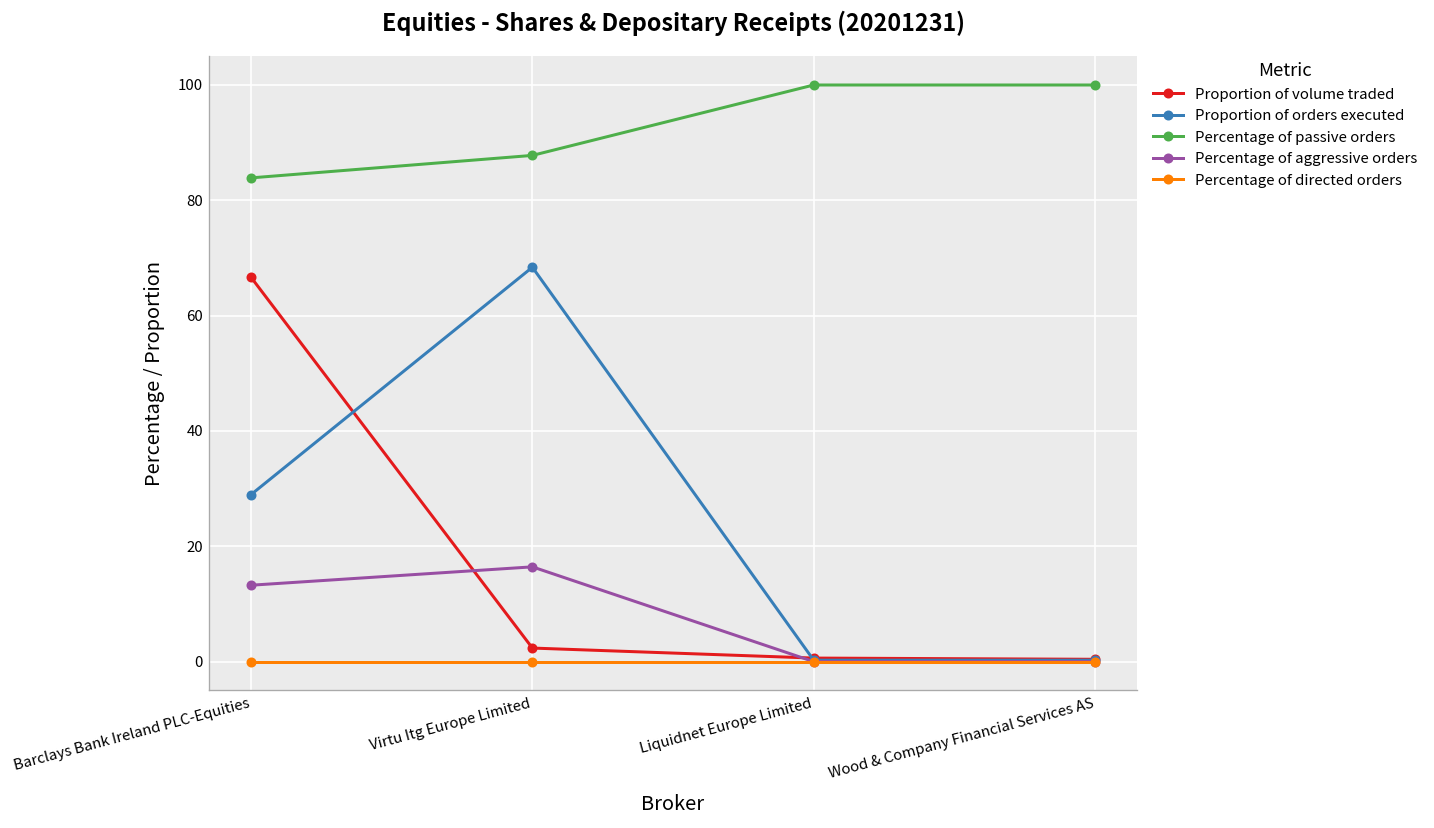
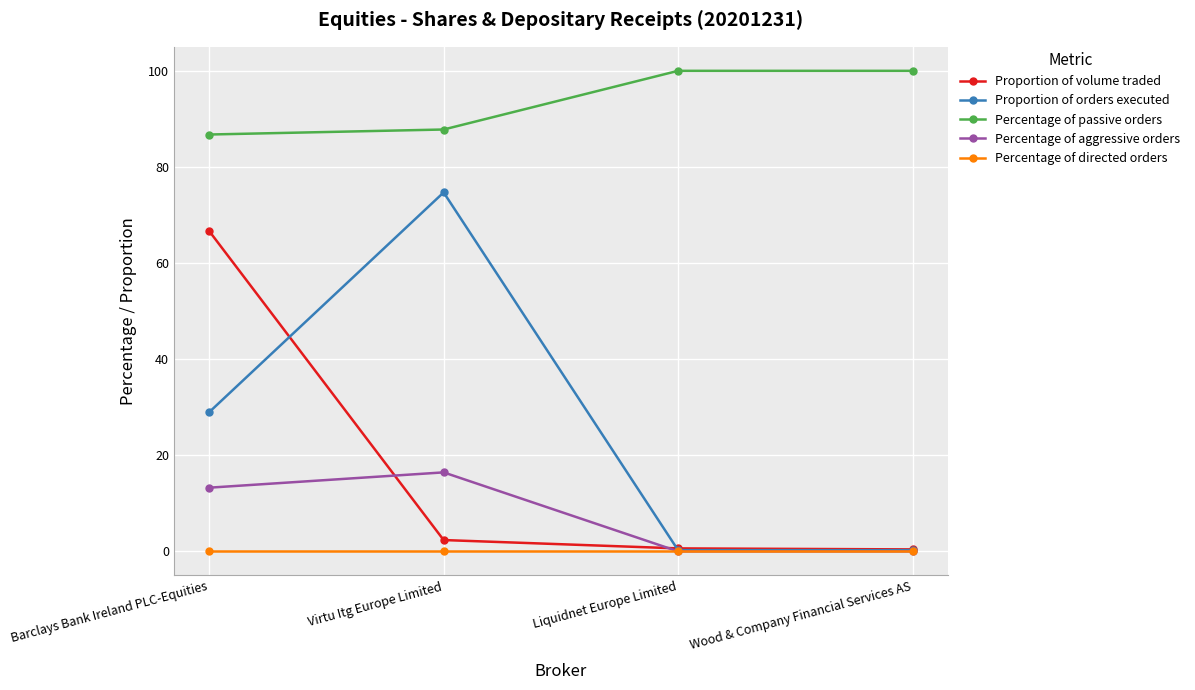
  {
    "Proportion of volume traded": {
      "Barclays Bank Ireland PLC-Equities": 67,
      "Virtu Itg Europe Limited": 2
    },
    "Proportion of orders executed": {
      "Barclays Bank Ireland PLC-Equities": 29,
-     "Virtu Itg Europe Limited": 68
+     "Virtu Itg Europe Limited": 75
    },
    "Percentage of passive orders": {
-     "Barclays Bank Ireland PLC-Equities": 84,
+     "Barclays Bank Ireland PLC-Equities": 87,
      "Virtu Itg Europe Limited": 88,
      "Liquidnet Europe Limited": 100,
      "Wood & Company Financial Services AS": 100
    },
    "Percentage of aggressive orders": {
      "Barclays Bank Ireland PLC-Equities": 13,
      "Virtu Itg Europe Limited": 16
    },
    "Percentage of directed orders": {
      "Barclays Bank Ireland PLC-Equities": 0,
      "Virtu Itg Europe Limited": 0
    }
  }
